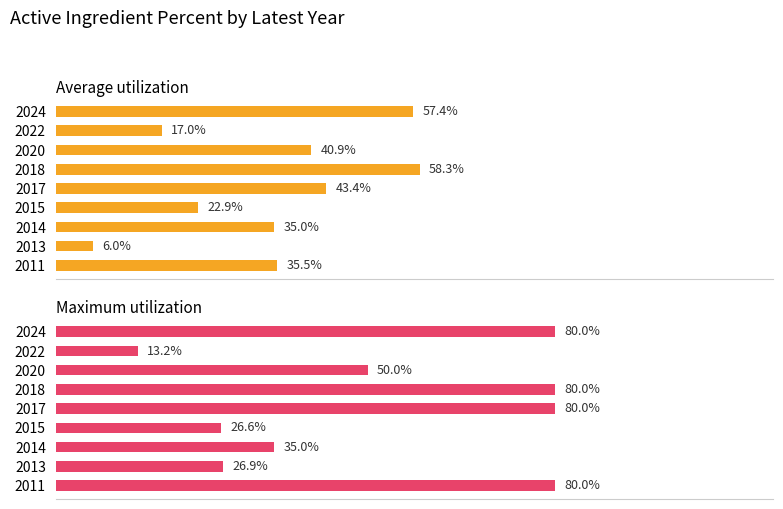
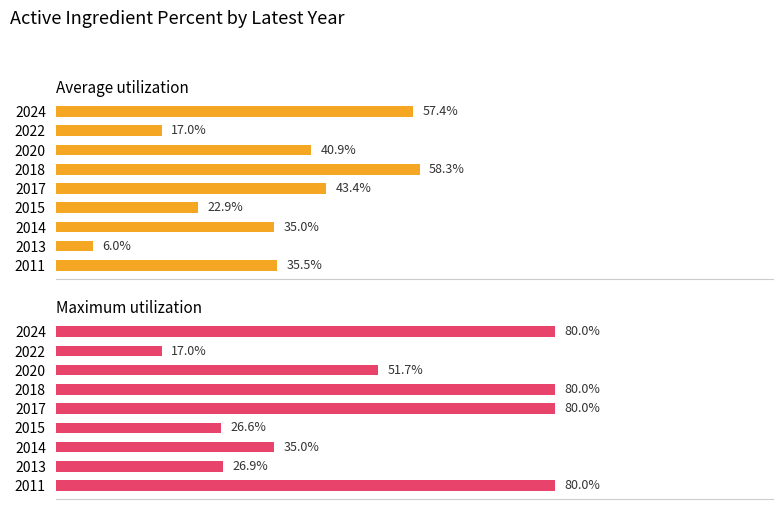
  {
    "Average utilization": {
      "2024": "57.4%",
      "2022": "17.0%",
      "2020": "40.9%",
      "2018": "58.3%",
      "2017": "43.4%",
      "2015": "22.9%",
      "2014": "35.0%",
      "2013": "6.0%",
      "2011": "35.5%"
    },
    "Maximum utilization": {
      "2024": "80.0%",
-     "2022": "13.2%",
-     "2020": "50.0%",
+     "2022": "17.0%",
+     "2020": "51.7%",
      "2018": "80.0%",
      "2017": "80.0%",
      "2015": "26.6%",
      "2014": "35.0%",
      "2013": "26.9%",
      "2011": "80.0%"
    }
  }
